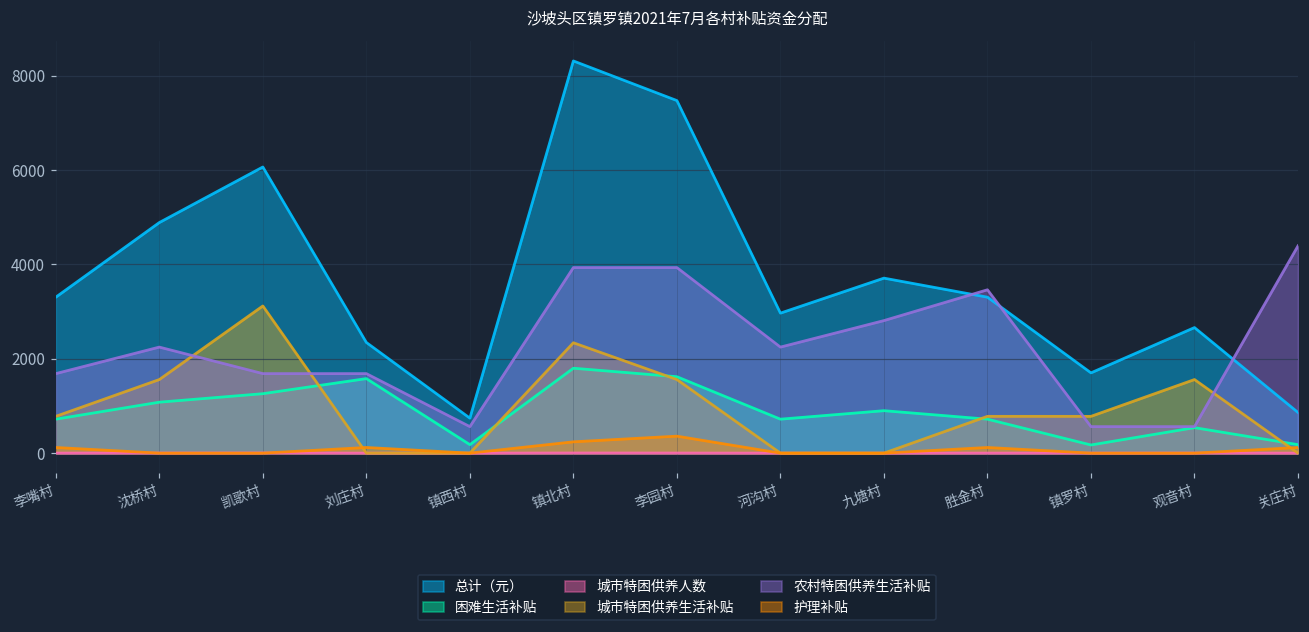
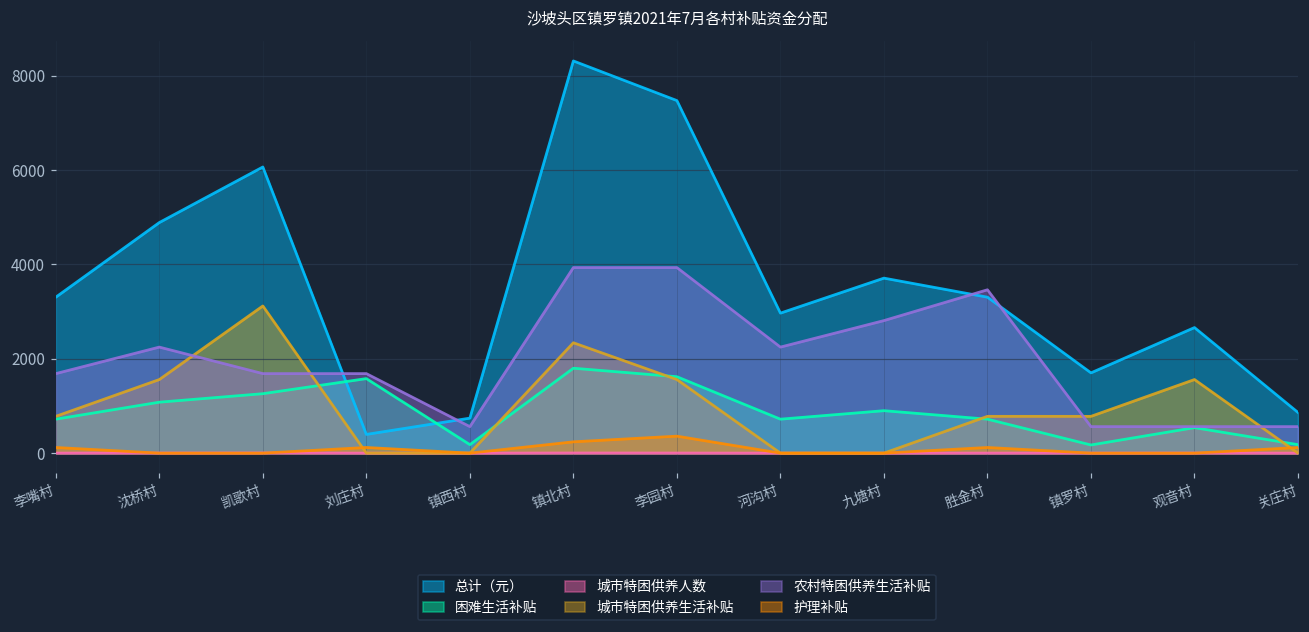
  {
    "总计（元）": {
      "李嘴村": 3300,
      "沈桥村": 4900,
      "凯歌村": 6100,
-     "刘庄村": 2300,
+     "刘庄村": 400,
      "镇西村": 700,
      "镇北村": 8300,
      "李园村": 7500,
      "河沟村": 3000,
      "九塘村": 3700,
      "胜金村": 3300,
      "镇罗村": 1700,
      "观音村": 2700,
      "关庄村": 900
    },
    "困难生活补贴": {
      "李嘴村": 700,
      "沈桥村": 1100,
      "凯歌村": 1300,
      "刘庄村": 1600,
      "镇西村": 200,
      "镇北村": 1800,
      "河沟村": 700,
      "九塘村": 900,
      "胜金村": 700,
      "镇罗村": 200,
      "关庄村": 200
    },
    "城市特困供养人数": {
      "李嘴村": 0,
      "镇北村": 0,
      "李园村": 0,
      "胜金村": 0
    },
    "农村特困供养生活补贴": {
      "李嘴村": 1700,
      "沈桥村": 2200,
      "凯歌村": 1700,
      "刘庄村": 1700,
      "镇西村": 600,
      "镇北村": 3900,
      "李园村": 3900,
      "河沟村": 2200,
      "九塘村": 2800,
      "胜金村": 3500,
      "镇罗村": 600,
-     "关庄村": 4400
+     "关庄村": 600
    }
  }
